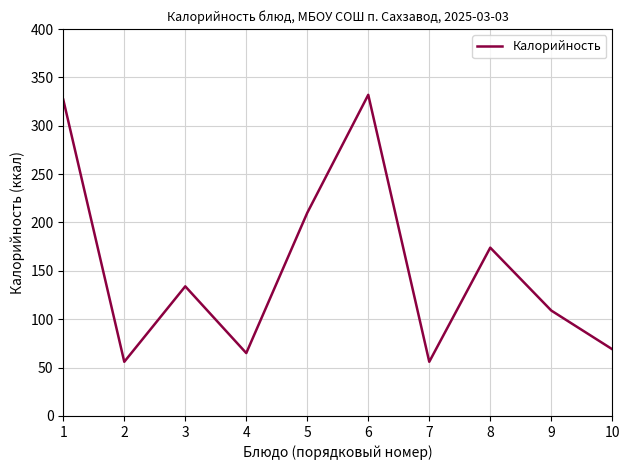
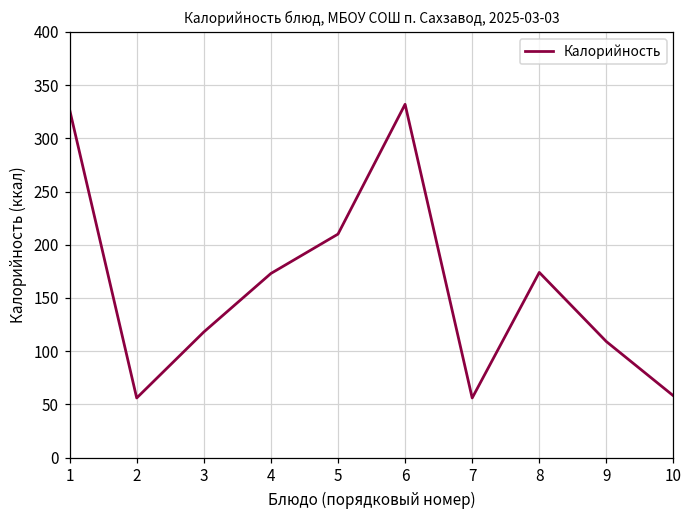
  {
    "1": 330,
    "2": 60,
-   "3": 130,
-   "4": 70,
+   "3": 120,
+   "4": 170,
    "5": 210,
    "6": 330,
    "7": 60,
    "8": 170,
    "9": 110,
-   "10": 70
+   "10": 60
  }
